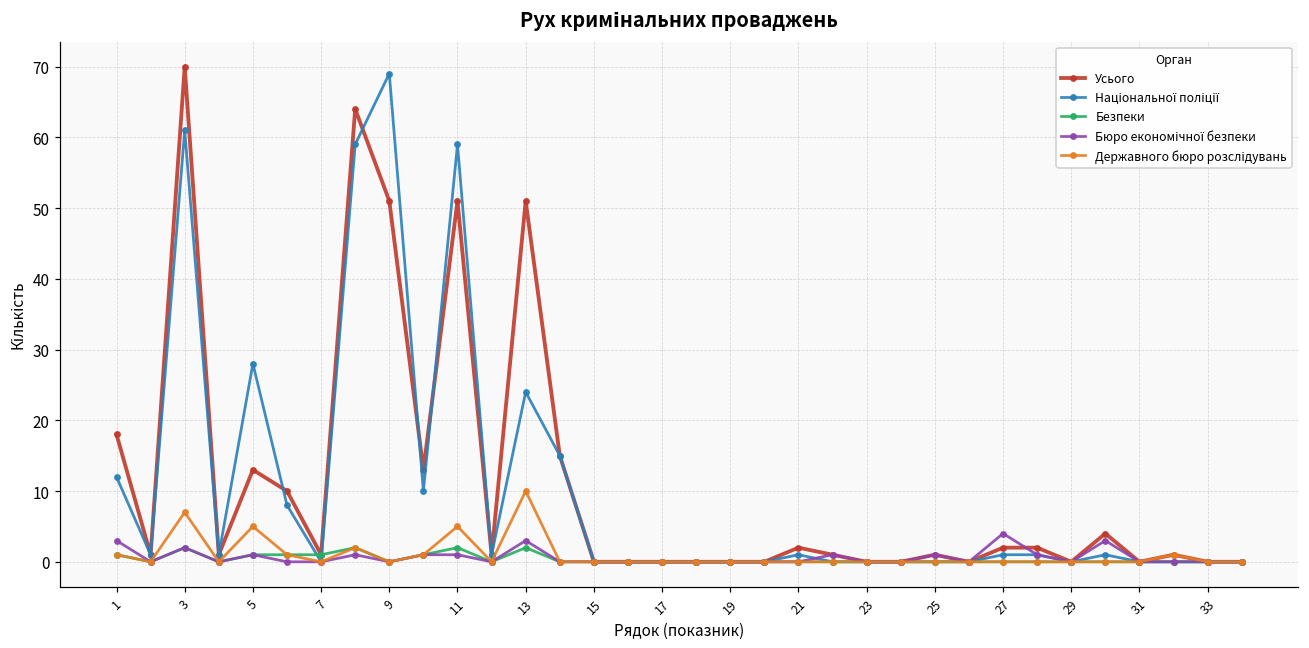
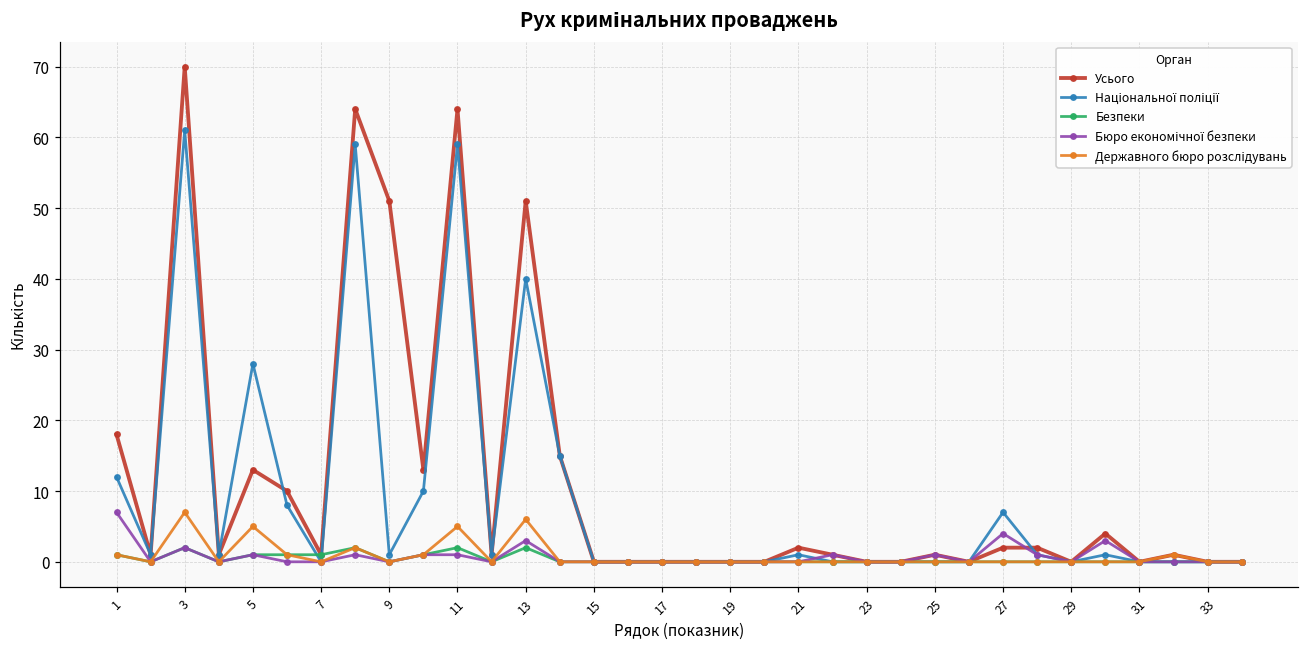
  {
    "Усього": {
      "1": 18,
      "3": 70,
      "5": 13,
      "9": 51,
-     "11": 51,
+     "11": 64,
      "13": 51,
      "21": 2,
      "27": 2
    },
    "Національної поліції": {
      "1": 12,
      "3": 61,
      "5": 28,
-     "9": 69,
+     "9": 1,
      "11": 59,
-     "13": 24,
+     "13": 40,
      "21": 1,
-     "27": 1
+     "27": 7
    },
    "Безпеки": {
      "11": 2,
      "13": 2
    },
    "Бюро економічної безпеки": {
-     "1": 3,
+     "1": 7,
      "11": 1,
      "13": 3,
      "27": 4
    },
    "Державного бюро розслідувань": {
      "3": 7,
      "5": 5,
      "11": 5,
-     "13": 10
+     "13": 6
    }
  }
